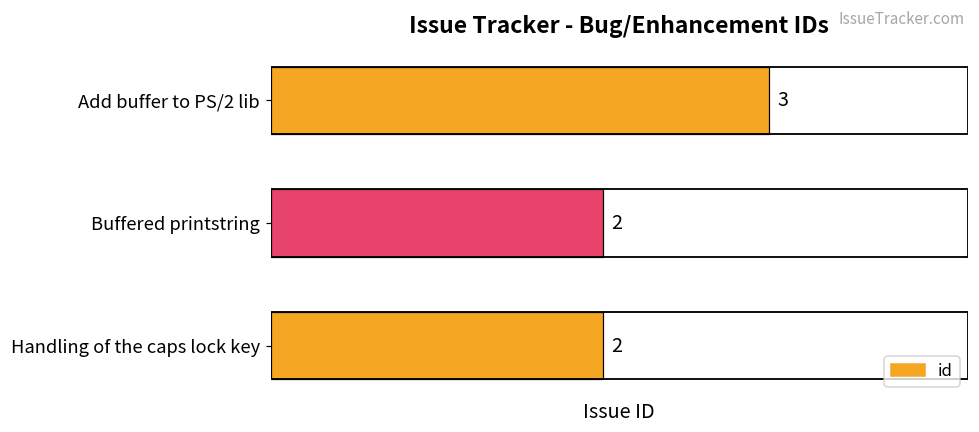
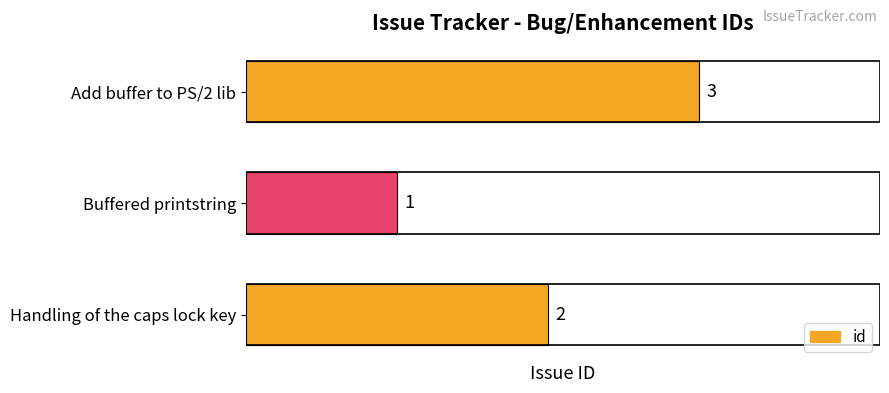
  {
    "Add buffer to PS/2 lib": 3,
-   "Buffered printstring": 2,
+   "Buffered printstring": 1,
    "Handling of the caps lock key": 2
  }
